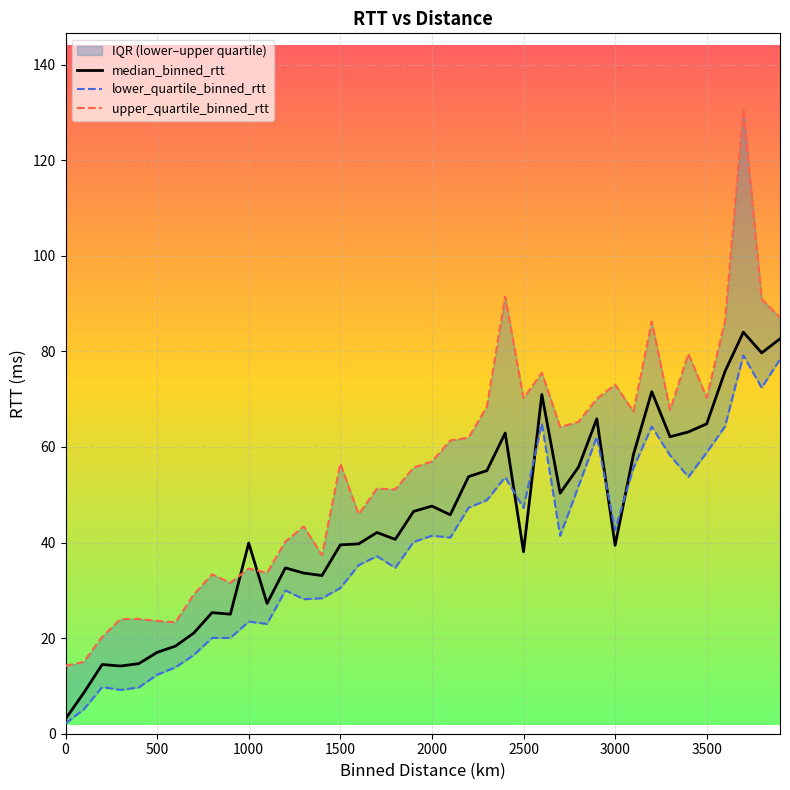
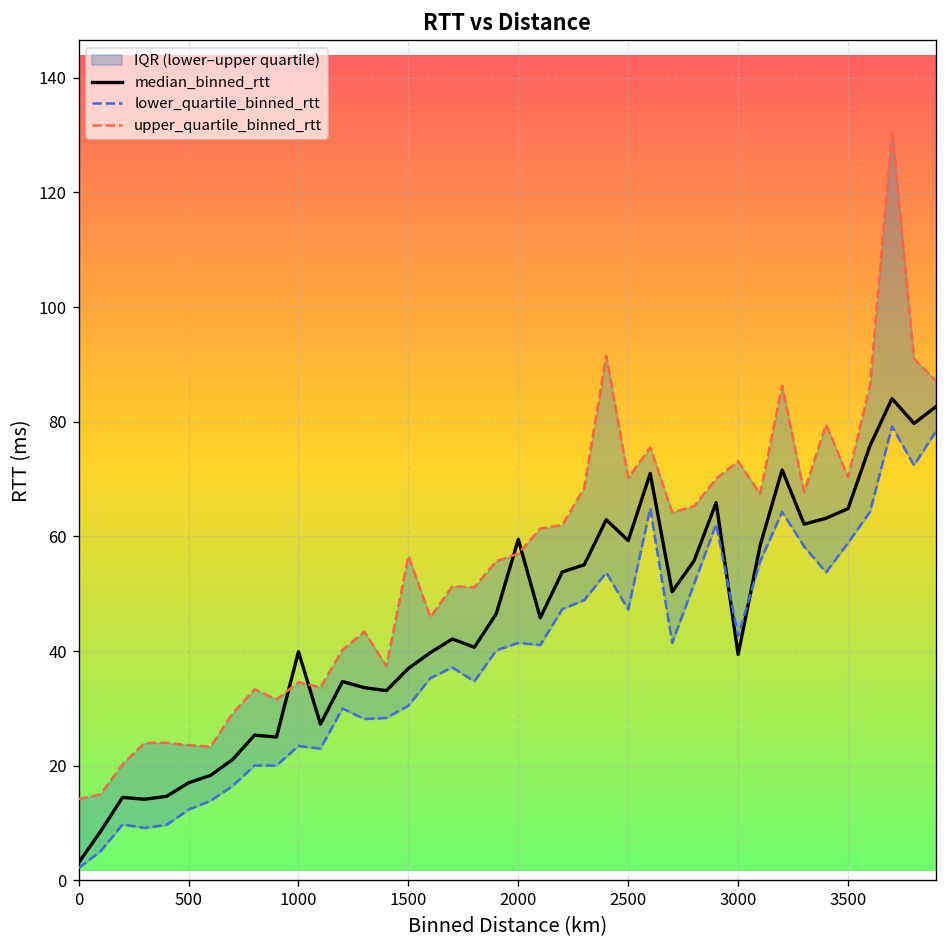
  {
    "median_binned_rtt": {
      "0": 3,
      "500": 17,
      "1000": 40,
-     "1500": 40,
-     "2000": 48,
-     "2500": 38,
+     "1500": 37,
+     "2000": 59,
+     "2500": 59,
      "3000": 39,
      "3500": 65
    }
  }
